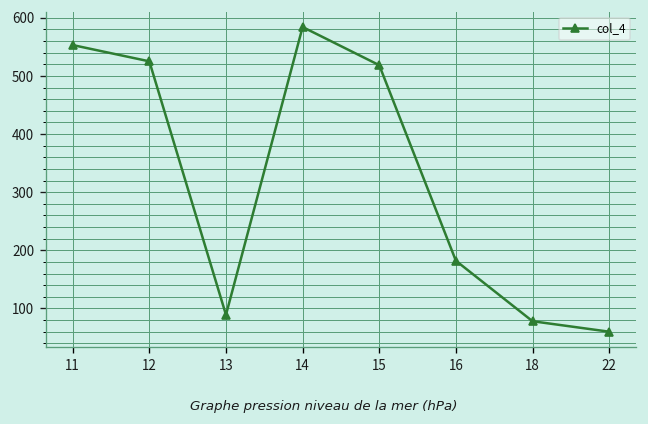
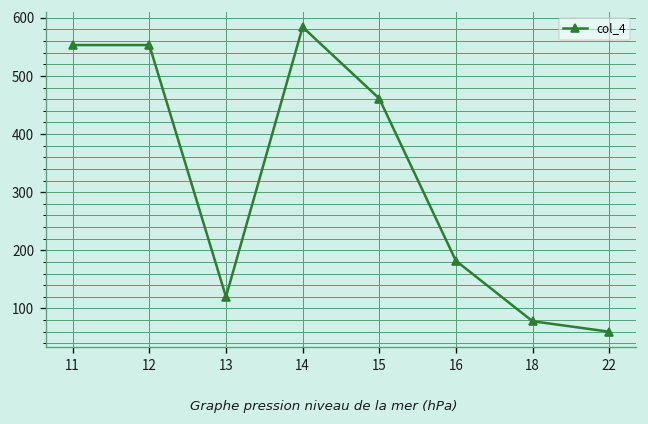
  {
    "11": 550,
-   "12": 530,
-   "13": 90,
+   "12": 550,
+   "13": 120,
    "14": 580,
-   "15": 520,
+   "15": 460,
    "16": 180,
    "18": 80,
    "22": 60
  }
